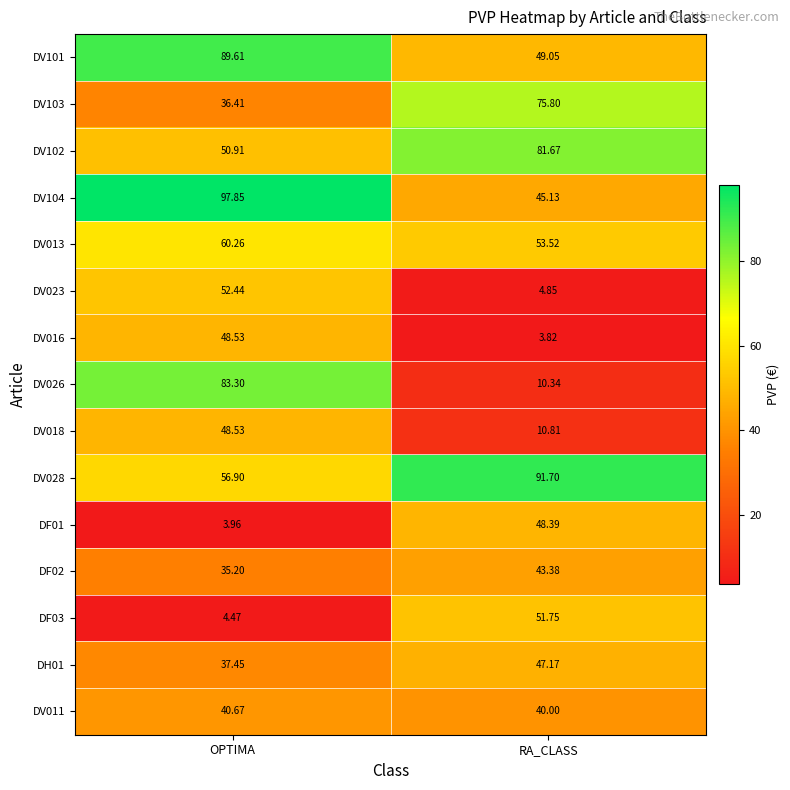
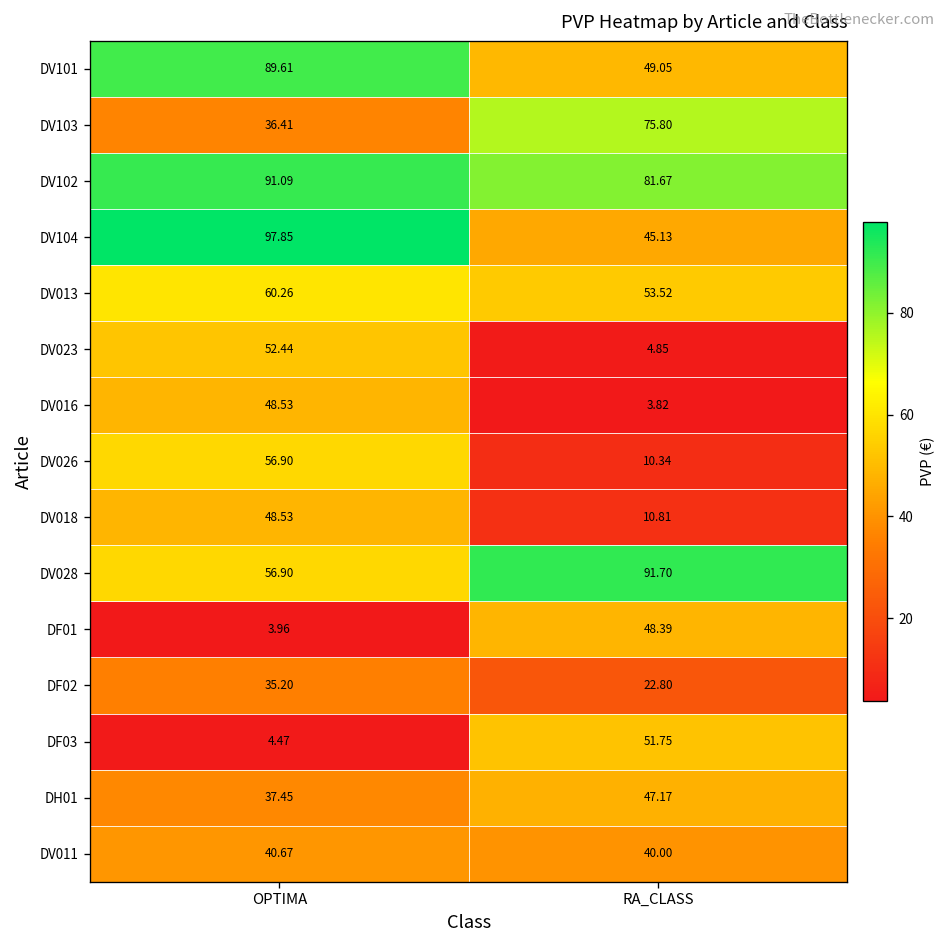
  {
    "DV101": {
      "OPTIMA": 89.61,
      "RA_CLASS": 49.05
    },
    "DV103": {
      "OPTIMA": 36.41,
      "RA_CLASS": 75.80
    },
    "DV102": {
-     "OPTIMA": 50.91,
+     "OPTIMA": 91.09,
      "RA_CLASS": 81.67
    },
    "DV104": {
      "OPTIMA": 97.85,
      "RA_CLASS": 45.13
    },
    "DV013": {
      "OPTIMA": 60.26,
      "RA_CLASS": 53.52
    },
    "DV023": {
      "OPTIMA": 52.44,
      "RA_CLASS": 4.85
    },
    "DV016": {
      "OPTIMA": 48.53,
      "RA_CLASS": 3.82
    },
    "DV026": {
-     "OPTIMA": 83.30,
+     "OPTIMA": 56.90,
      "RA_CLASS": 10.34
    },
    "DV018": {
      "OPTIMA": 48.53,
      "RA_CLASS": 10.81
    },
    "DV028": {
      "OPTIMA": 56.90,
      "RA_CLASS": 91.70
    },
    "DF01": {
      "OPTIMA": 3.96,
      "RA_CLASS": 48.39
    },
    "DF02": {
      "OPTIMA": 35.20,
-     "RA_CLASS": 43.38
+     "RA_CLASS": 22.80
    },
    "DF03": {
      "OPTIMA": 4.47,
      "RA_CLASS": 51.75
    },
    "DH01": {
      "OPTIMA": 37.45,
      "RA_CLASS": 47.17
    },
    "DV011": {
      "OPTIMA": 40.67,
      "RA_CLASS": 40.00
    }
  }
